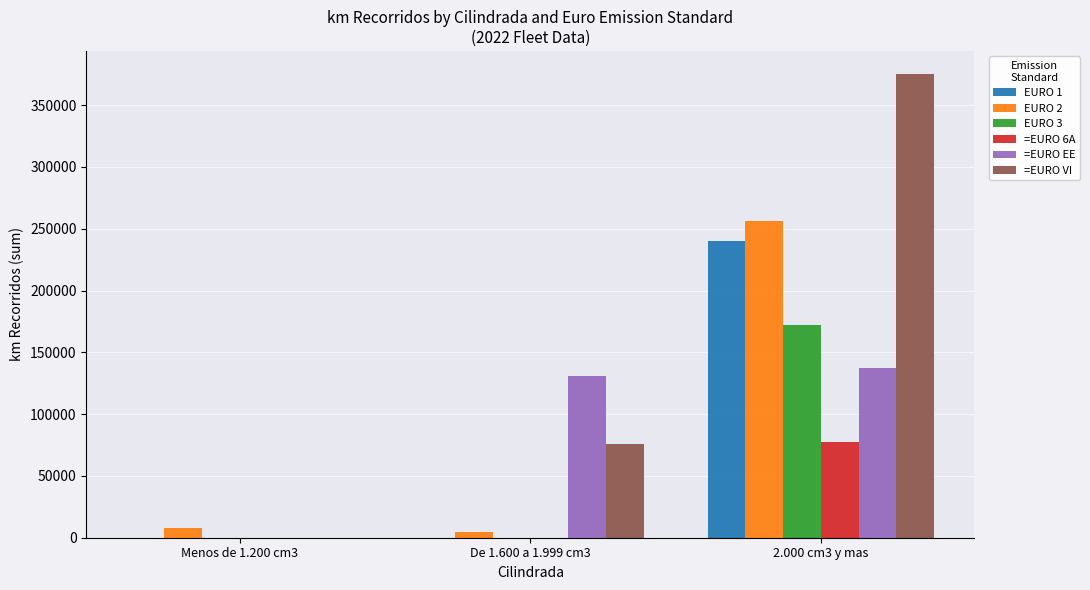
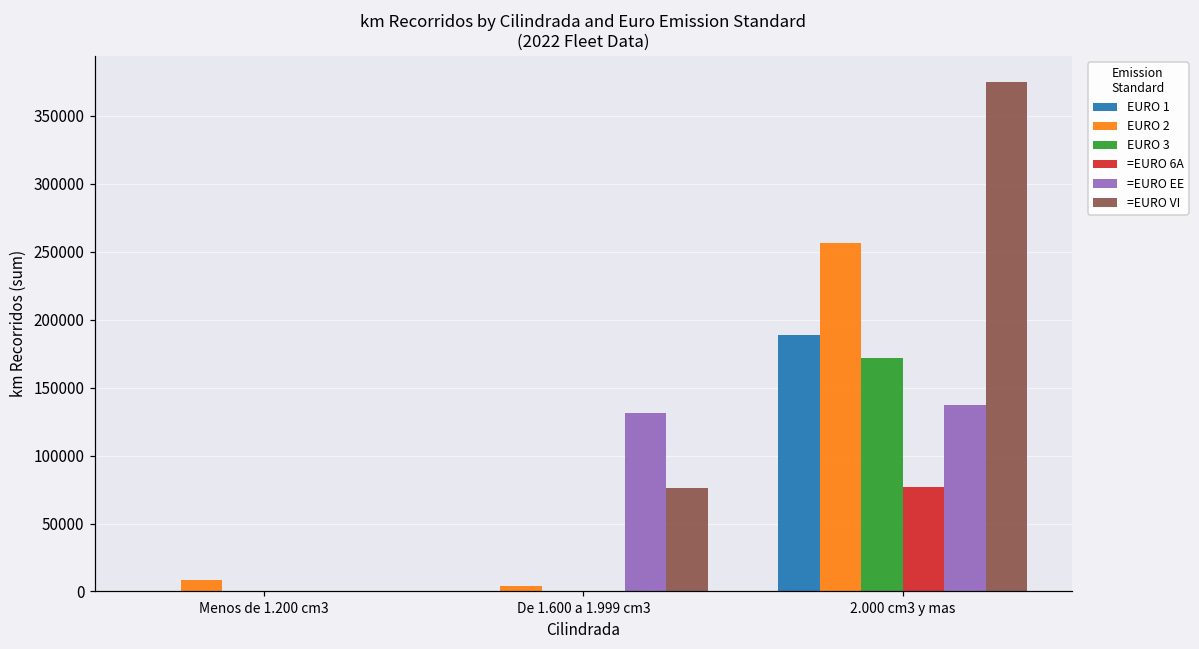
  {
    "EURO 1": {
      "Menos de 1.200 cm3": 0,
      "De 1.600 a 1.999 cm3": 0,
-     "2.000 cm3 y mas": 240000
+     "2.000 cm3 y mas": 189000
    },
    "EURO 2": {
      "Menos de 1.200 cm3": 8000,
      "De 1.600 a 1.999 cm3": 4000,
      "2.000 cm3 y mas": 256000
    },
    "EURO 3": {
      "Menos de 1.200 cm3": 0,
      "De 1.600 a 1.999 cm3": 0,
      "2.000 cm3 y mas": 172000
    },
    "=EURO 6A": {
      "Menos de 1.200 cm3": 0,
      "De 1.600 a 1.999 cm3": 0,
      "2.000 cm3 y mas": 77000
    },
    "=EURO EE": {
      "Menos de 1.200 cm3": 0,
      "De 1.600 a 1.999 cm3": 131000,
      "2.000 cm3 y mas": 137000
    },
    "=EURO VI": {
      "Menos de 1.200 cm3": 0,
      "De 1.600 a 1.999 cm3": 76000,
      "2.000 cm3 y mas": 375000
    }
  }
